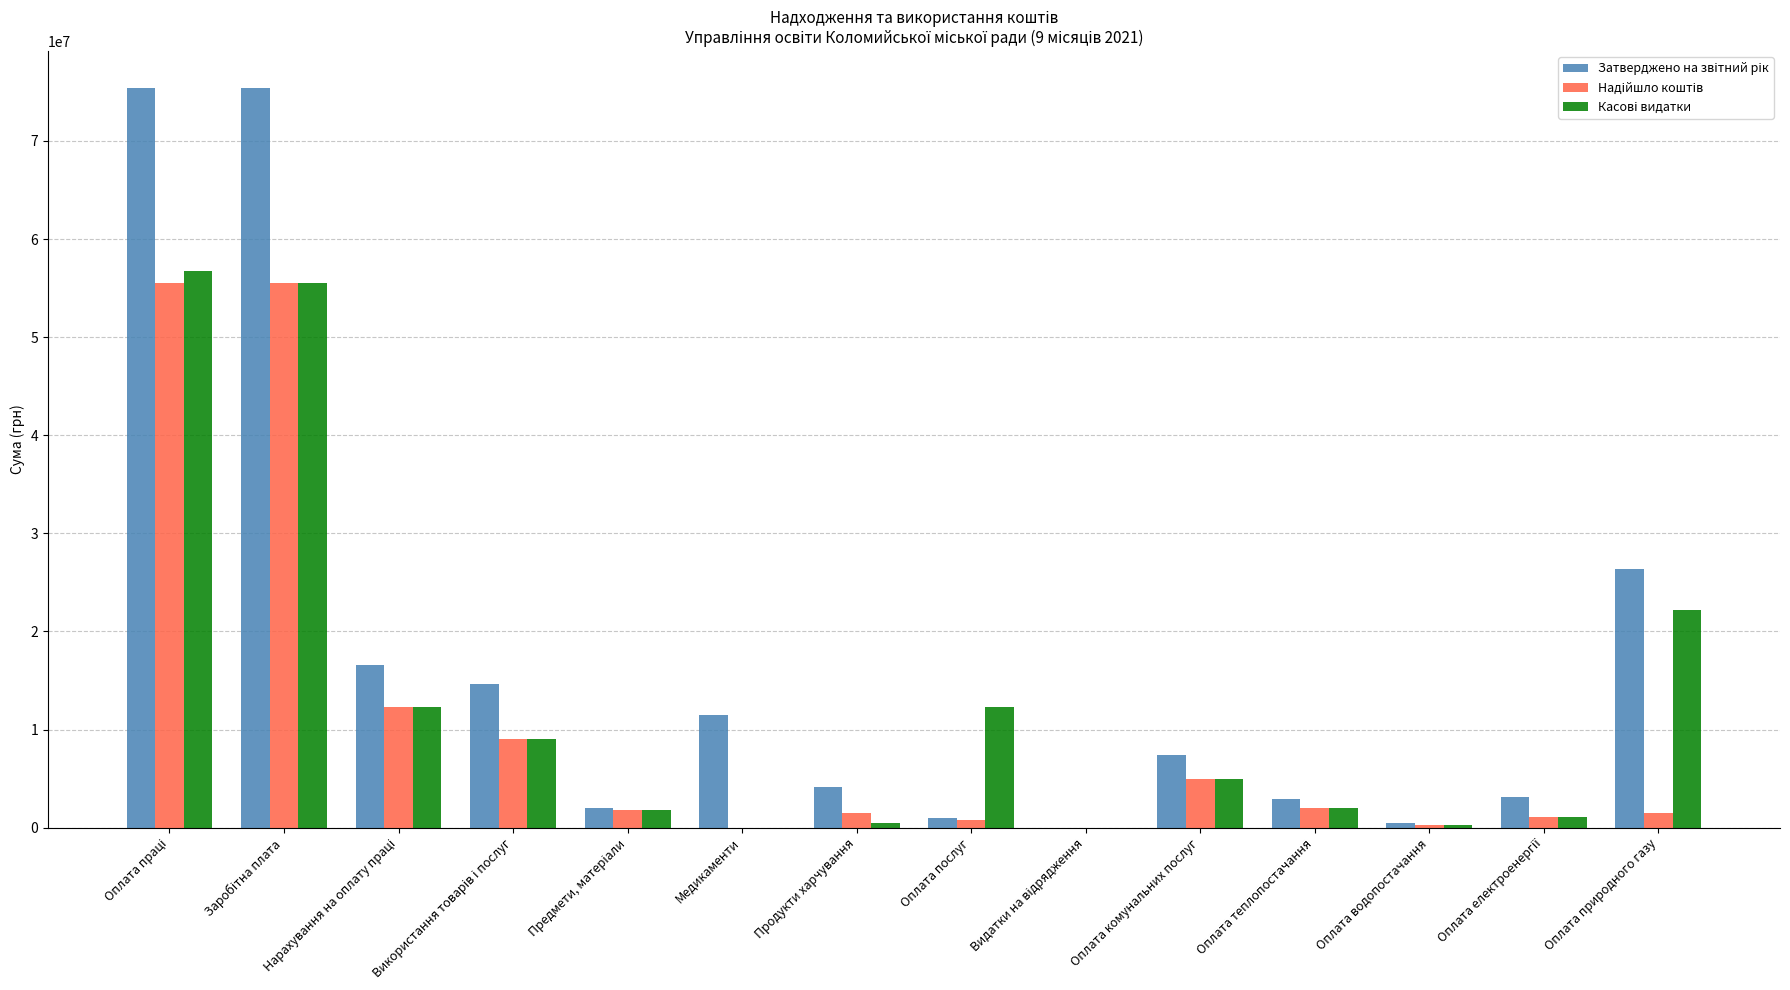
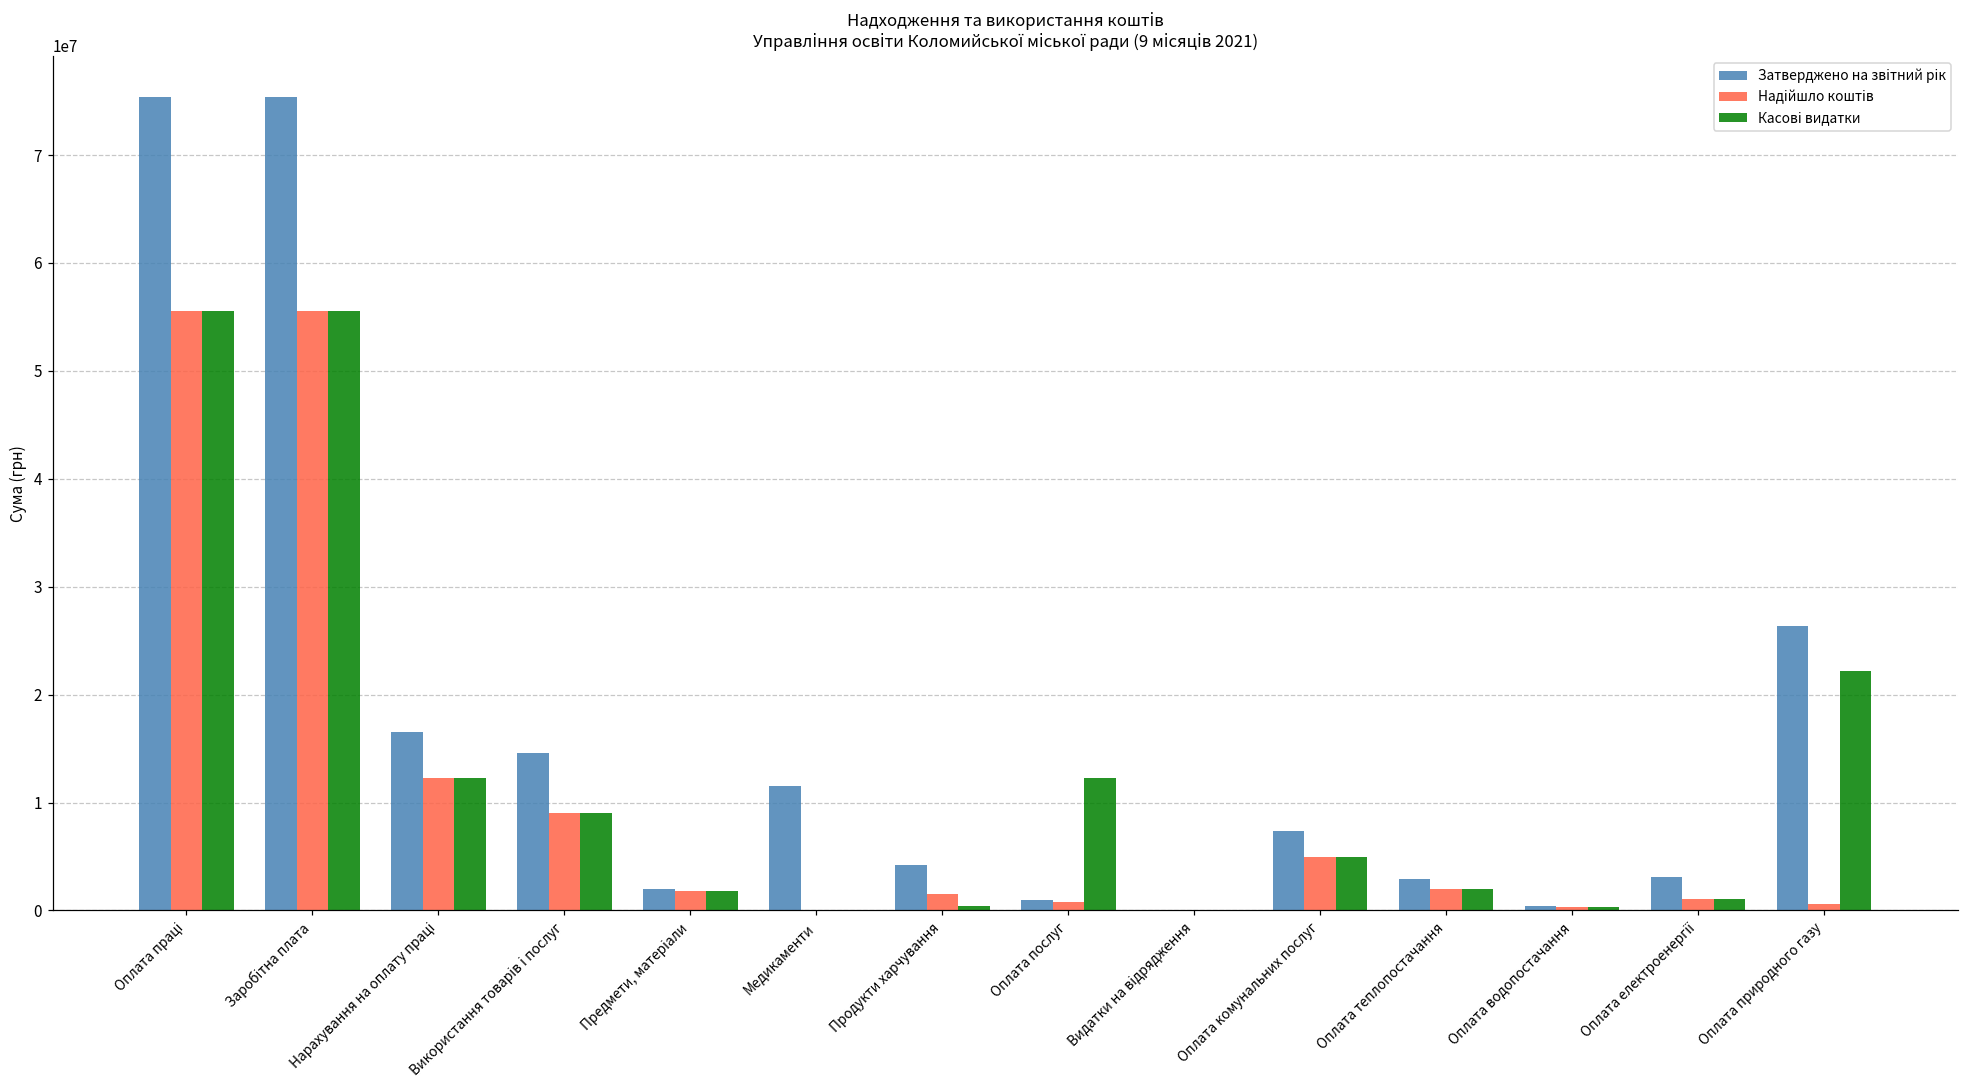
  {
    "Затверджено на звітний рік": {
      "Оплата праці": 75000000,
      "Заробітна плата": 75000000,
      "Нарахування на оплату праці": 17000000,
      "Використання товарів і послуг": 15000000,
      "Предмети, матеріали": 2000000,
      "Медикаменти": 12000000,
      "Продукти харчування": 4000000,
      "Оплата послуг": 1000000,
      "Оплата комунальних послуг": 7000000,
      "Оплата теплопостачання": 3000000,
      "Оплата водопостачання": 0,
      "Оплата електроенергії": 3000000,
      "Оплата природного газу": 26000000
    },
    "Надійшло коштів": {
      "Оплата праці": 56000000,
      "Заробітна плата": 56000000,
      "Нарахування на оплату праці": 12000000,
      "Використання товарів і послуг": 9000000,
      "Предмети, матеріали": 2000000,
      "Медикаменти": 0,
      "Продукти харчування": 2000000,
      "Оплата послуг": 1000000,
      "Оплата комунальних послуг": 5000000,
      "Оплата теплопостачання": 2000000,
      "Оплата водопостачання": 0,
      "Оплата електроенергії": 1000000,
-     "Оплата природного газу": 2000000
+     "Оплата природного газу": 1000000
    },
    "Касові видатки": {
-     "Оплата праці": 57000000,
+     "Оплата праці": 56000000,
      "Заробітна плата": 56000000,
      "Нарахування на оплату праці": 12000000,
      "Використання товарів і послуг": 9000000,
      "Предмети, матеріали": 2000000,
      "Медикаменти": 0,
      "Продукти харчування": 0,
      "Оплата послуг": 12000000,
      "Оплата комунальних послуг": 5000000,
      "Оплата теплопостачання": 2000000,
      "Оплата водопостачання": 0,
      "Оплата електроенергії": 1000000,
      "Оплата природного газу": 22000000
    }
  }
